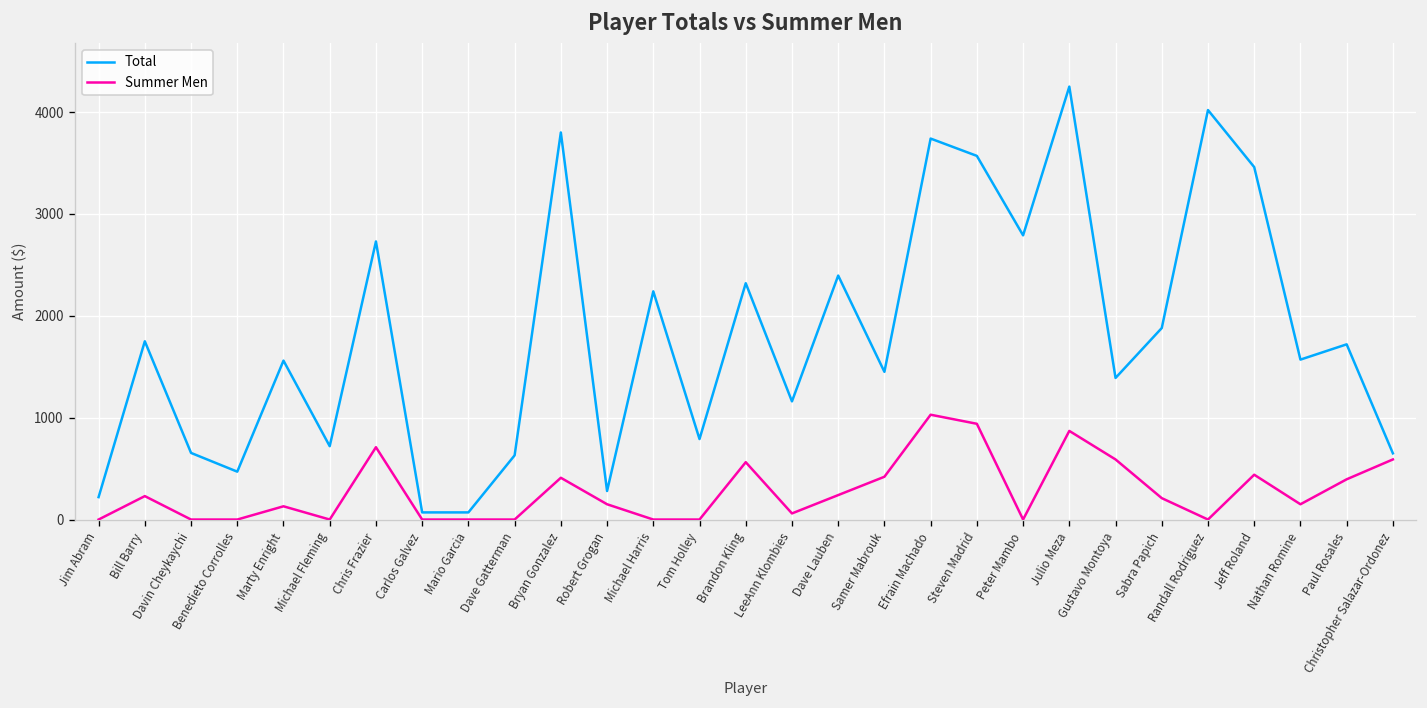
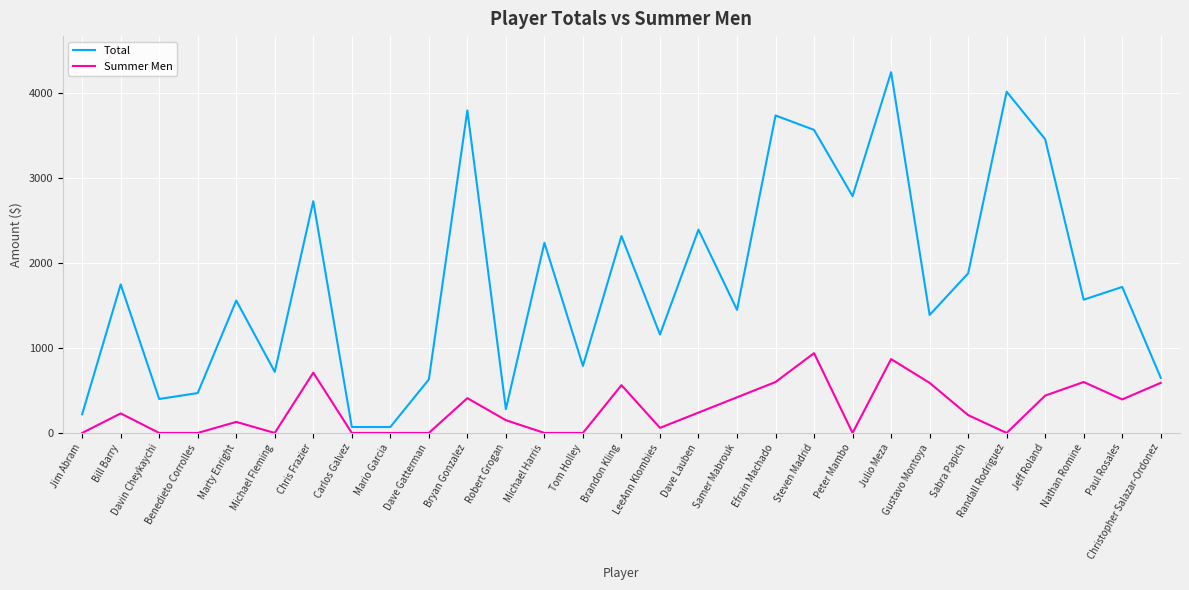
  {
    "Total": {
      "Jim Abram": 200,
      "Bill Barry": 1800,
-     "Davin Cheykaychi": 700,
+     "Davin Cheykaychi": 400,
      "Benedieto Corrolles": 500,
      "Marty Enright": 1600,
      "Michael Fleming": 700,
      "Chris Frazier": 2700,
      "Carlos Galvez": 100,
      "Mario Garcia": 100,
      "Dave Gatterman": 600,
      "Bryan Gonzalez": 3800,
      "Robert Grogan": 300,
      "Michael Harris": 2200,
      "Tom Holley": 800,
      "Brandon Kling": 2300,
      "LeeAnn Klombies": 1200,
      "Dave Lauben": 2400,
      "Samer Mabrouk": 1500,
      "Efrain Machado": 3700,
      "Steven Madrid": 3600,
      "Peter Mambo": 2800,
      "Julio Meza": 4300,
      "Gustavo Montoya": 1400,
      "Sabra Papich": 1900,
      "Randall Rodriguez": 4000,
      "Jeff Roland": 3500,
      "Nathan Romine": 1600,
      "Paul Rosales": 1700,
      "Christopher Salazar-Ordonez": 700
    },
    "Summer Men": {
      "Jim Abram": 0,
      "Bill Barry": 200,
      "Davin Cheykaychi": 0,
      "Benedieto Corrolles": 0,
      "Marty Enright": 100,
      "Michael Fleming": 0,
      "Chris Frazier": 700,
      "Carlos Galvez": 0,
      "Mario Garcia": 0,
      "Dave Gatterman": 0,
      "Bryan Gonzalez": 400,
      "Robert Grogan": 200,
      "Michael Harris": 0,
      "Tom Holley": 0,
      "Brandon Kling": 600,
      "LeeAnn Klombies": 100,
      "Dave Lauben": 200,
      "Samer Mabrouk": 400,
-     "Efrain Machado": 1000,
+     "Efrain Machado": 600,
      "Steven Madrid": 900,
      "Peter Mambo": 0,
      "Julio Meza": 900,
      "Gustavo Montoya": 600,
      "Sabra Papich": 200,
      "Randall Rodriguez": 0,
      "Jeff Roland": 400,
-     "Nathan Romine": 200,
+     "Nathan Romine": 600,
      "Paul Rosales": 400,
      "Christopher Salazar-Ordonez": 600
    }
  }
